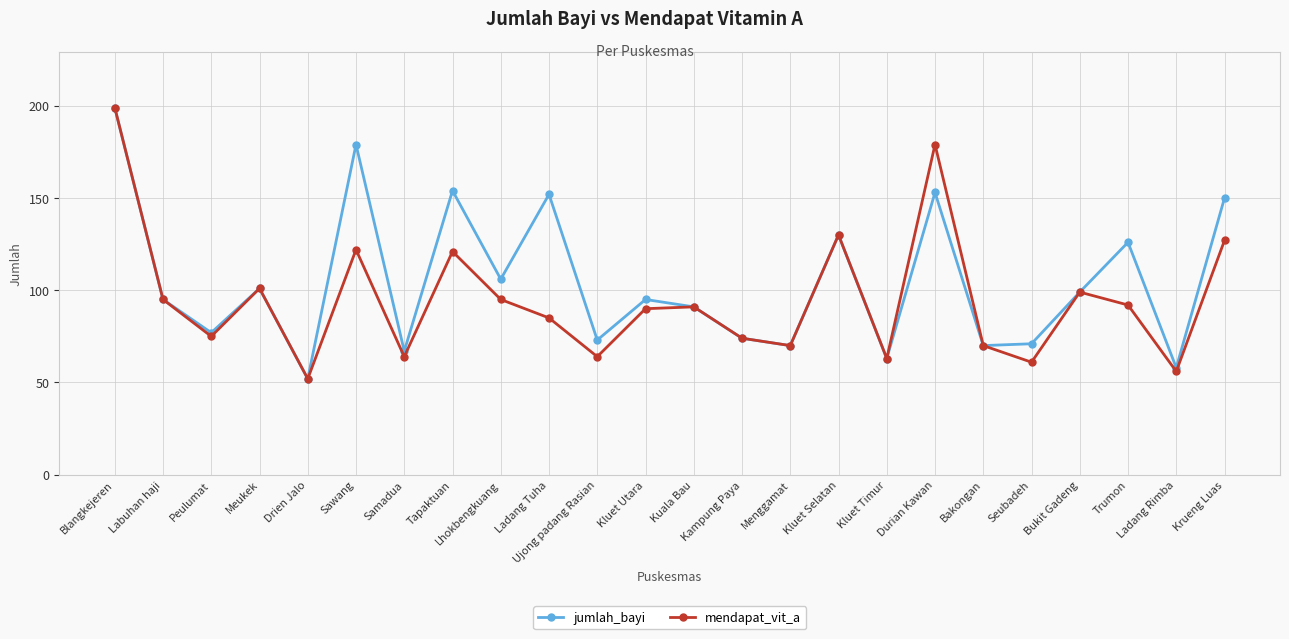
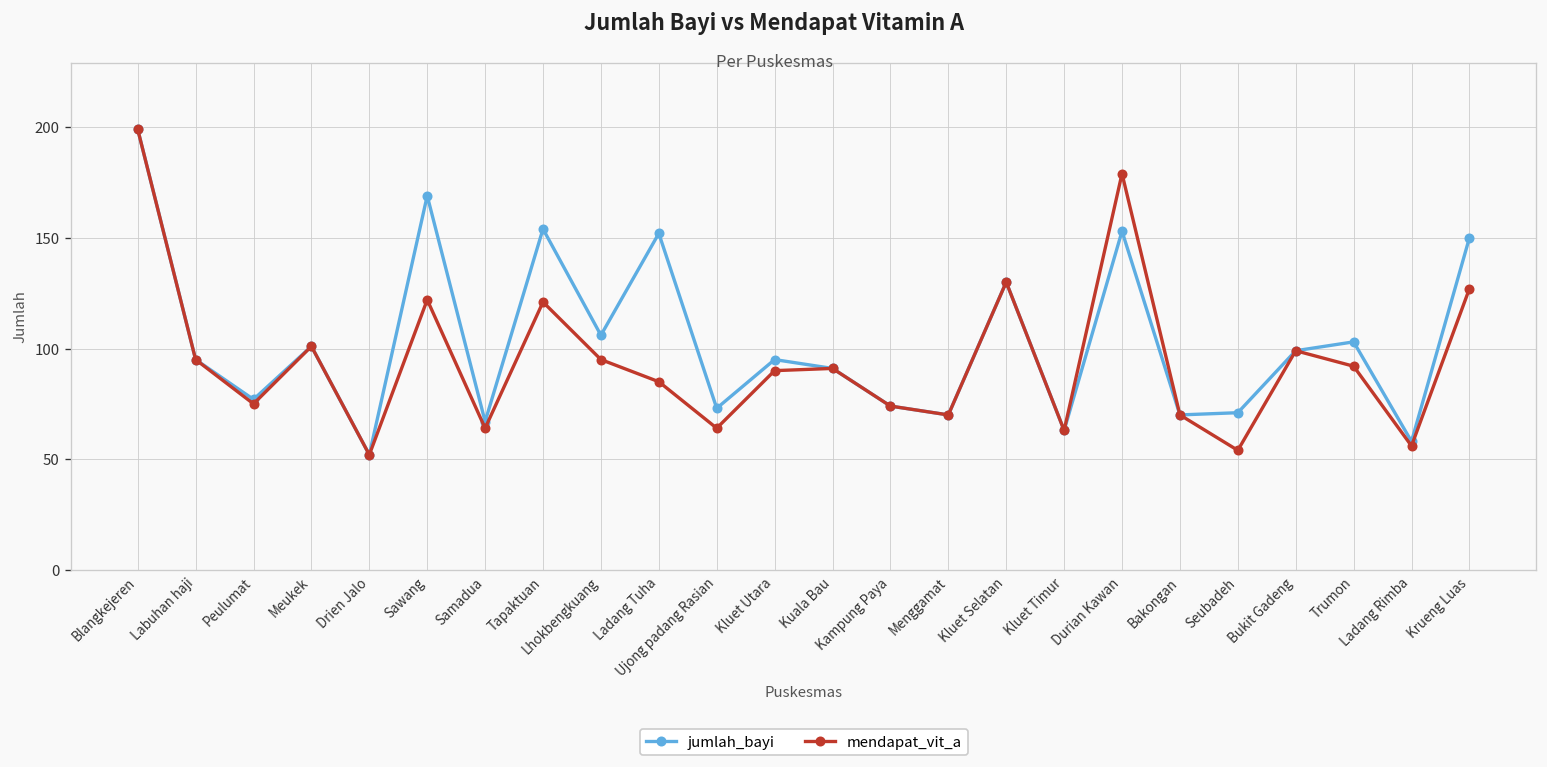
  {
    "jumlah_bayi": {
      "Peulumat": 77,
-     "Sawang": 179,
+     "Sawang": 169,
      "Samadua": 67,
      "Tapaktuan": 154,
      "Lhokbengkuang": 106,
      "Ladang Tuha": 152,
      "Ujong padang Rasian": 73,
      "Kluet Utara": 95,
      "Durian Kawan": 153,
      "Seubadeh": 71,
-     "Trumon": 126,
+     "Trumon": 103,
      "Ladang Rimba": 58,
      "Krueng Luas": 150
    },
    "mendapat_vit_a": {
      "Peulumat": 75,
      "Sawang": 122,
      "Samadua": 64,
      "Tapaktuan": 121,
      "Lhokbengkuang": 95,
      "Ladang Tuha": 85,
      "Ujong padang Rasian": 64,
      "Kluet Utara": 90,
      "Durian Kawan": 179,
-     "Seubadeh": 61,
+     "Seubadeh": 54,
      "Trumon": 92,
      "Ladang Rimba": 56,
      "Krueng Luas": 127
    }
  }
